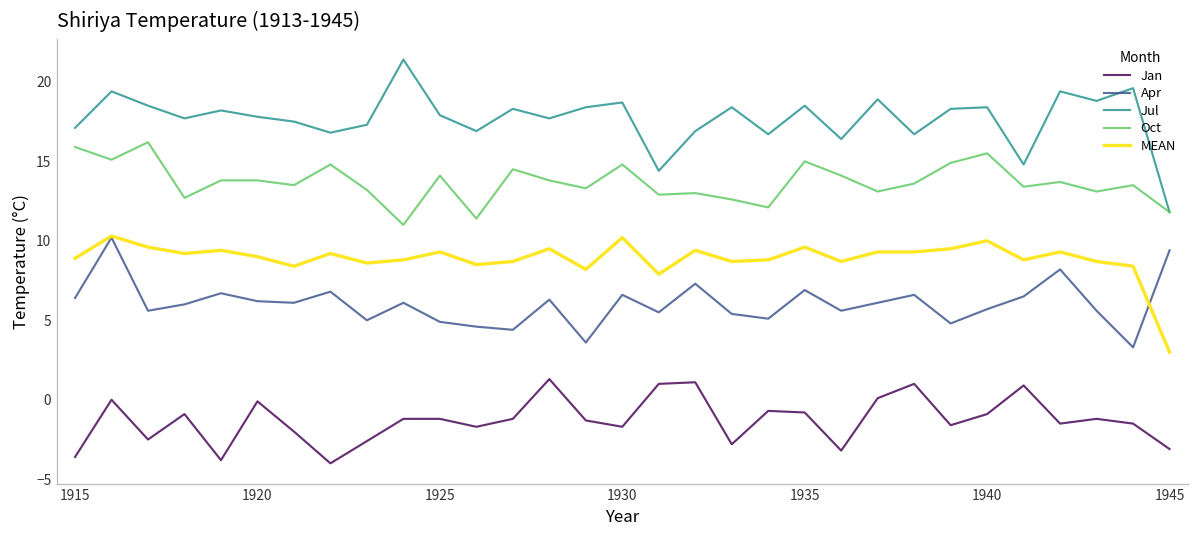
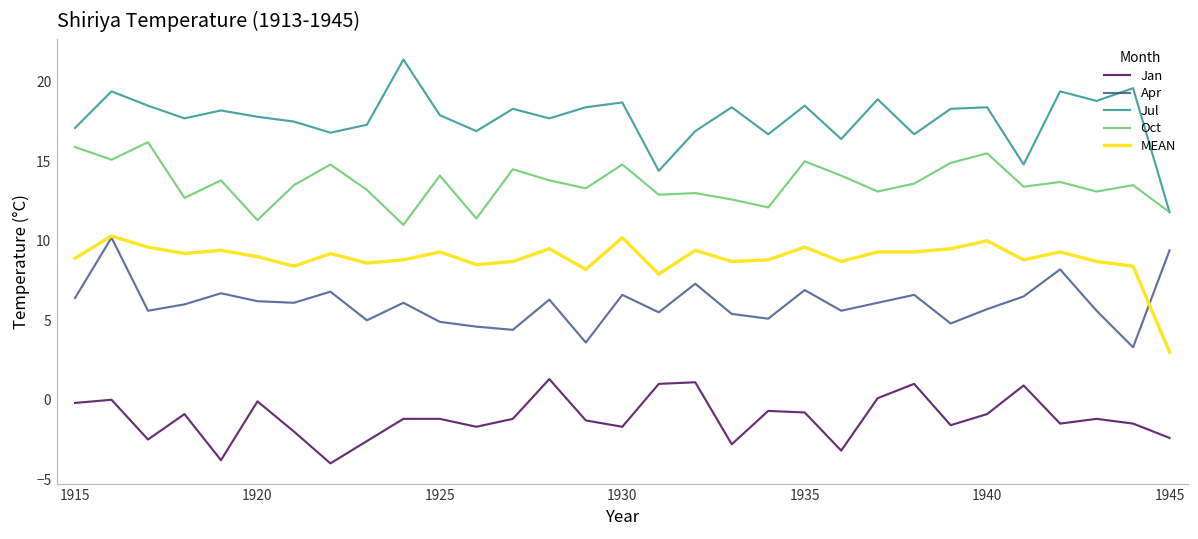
  {
    "Jan": {
-     "1915": -3.6,
+     "1915": -0.2,
      "1920": -0.1,
      "1925": -1.2,
      "1930": -1.7,
      "1935": -0.8,
      "1940": -0.9,
-     "1945": -3.1
+     "1945": -2.4
    },
    "Apr": {
      "1915": 6.4,
      "1920": 6.2,
      "1925": 4.9,
      "1930": 6.6,
      "1935": 6.9,
      "1940": 5.7,
      "1945": 9.4
    },
    "Jul": {
      "1915": 17.1,
      "1920": 17.8,
      "1925": 17.9,
      "1930": 18.7,
      "1935": 18.5,
      "1940": 18.4
    },
    "Oct": {
      "1915": 15.9,
-     "1920": 13.8,
+     "1920": 11.3,
      "1925": 14.1,
      "1930": 14.8,
      "1935": 15.0,
      "1940": 15.5
    },
    "MEAN": {
      "1915": 8.9,
      "1920": 9.0,
      "1925": 9.3,
      "1930": 10.2,
      "1935": 9.6,
      "1940": 10.0,
      "1945": 3.0
    }
  }
